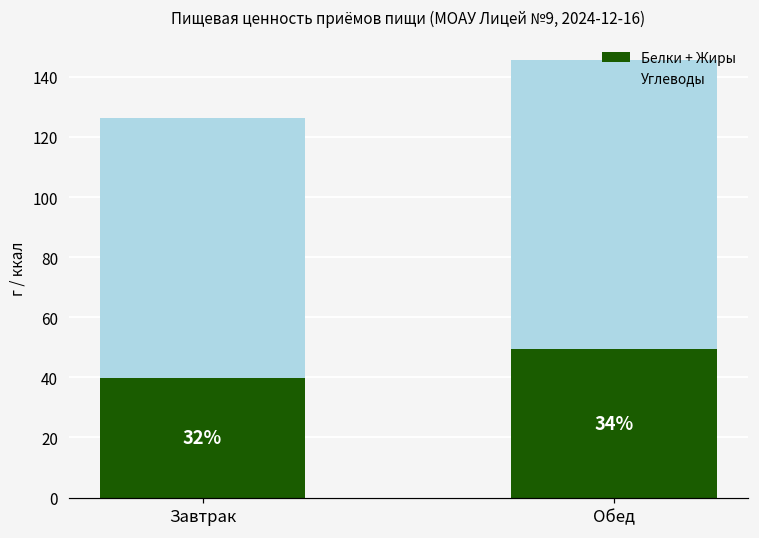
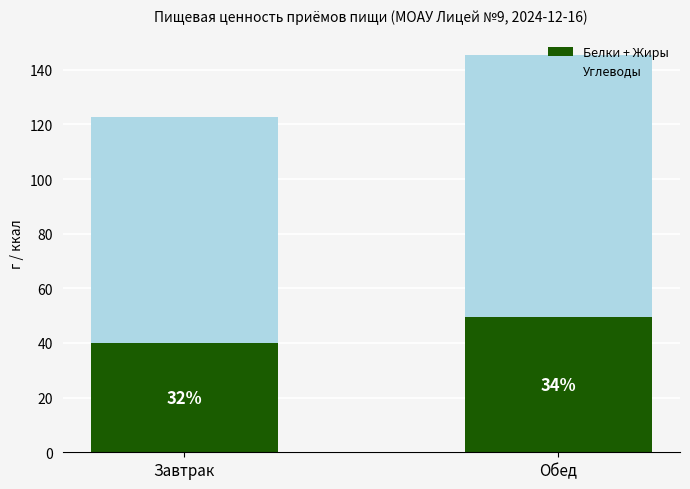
  {
    "Углеводы": {
-     "Завтрак": 86,
+     "Завтрак": 83,
      "Обед": 96
    }
  }
